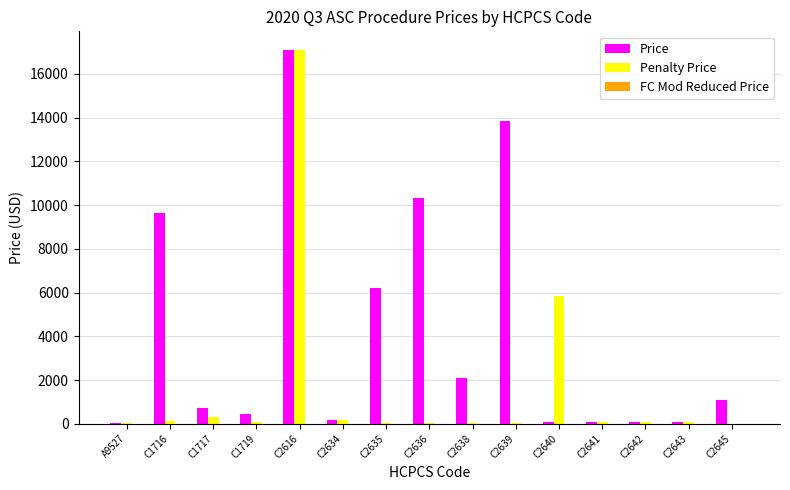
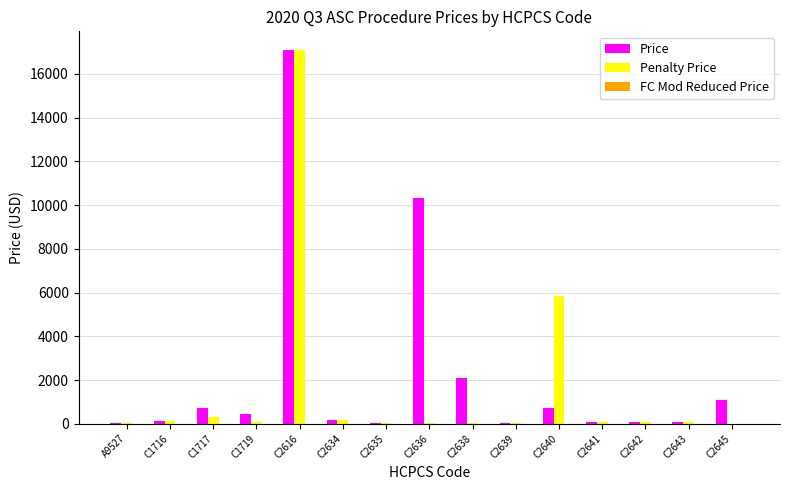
  {
    "Price": {
-     "C1716": 9600,
+     "C1716": 100,
      "C1717": 700,
      "C1719": 500,
      "C2616": 17100,
      "C2634": 200,
-     "C2635": 6200,
+     "C2635": 100,
      "C2636": 10300,
      "C2638": 2100,
-     "C2639": 13900,
-     "C2640": 100,
+     "C2639": 0,
+     "C2640": 700,
      "C2645": 1100
    },
    "Penalty Price": {
      "C1716": 100,
      "C1717": 300,
      "C2616": 17100,
      "C2634": 200,
      "C2640": 5900
    },
    "FC Mod Reduced Price": {
      "A9527": 0,
      "C1716": 0,
      "C1717": 0,
      "C1719": 0,
      "C2616": 0,
      "C2634": 0,
      "C2635": 0,
      "C2636": 0,
      "C2638": 0,
      "C2639": 0,
      "C2640": 0,
      "C2641": 0,
      "C2642": 0,
      "C2643": 0,
      "C2645": 0
    }
  }
